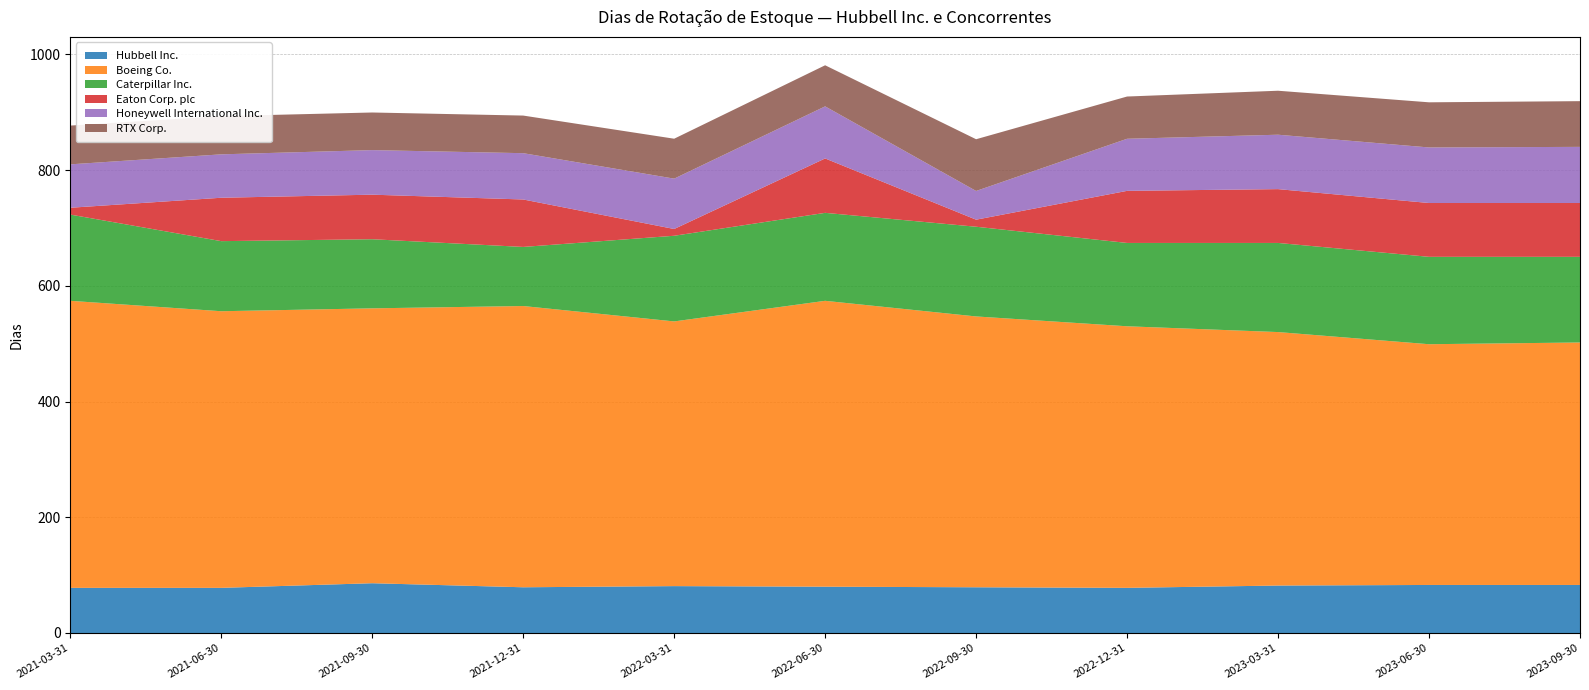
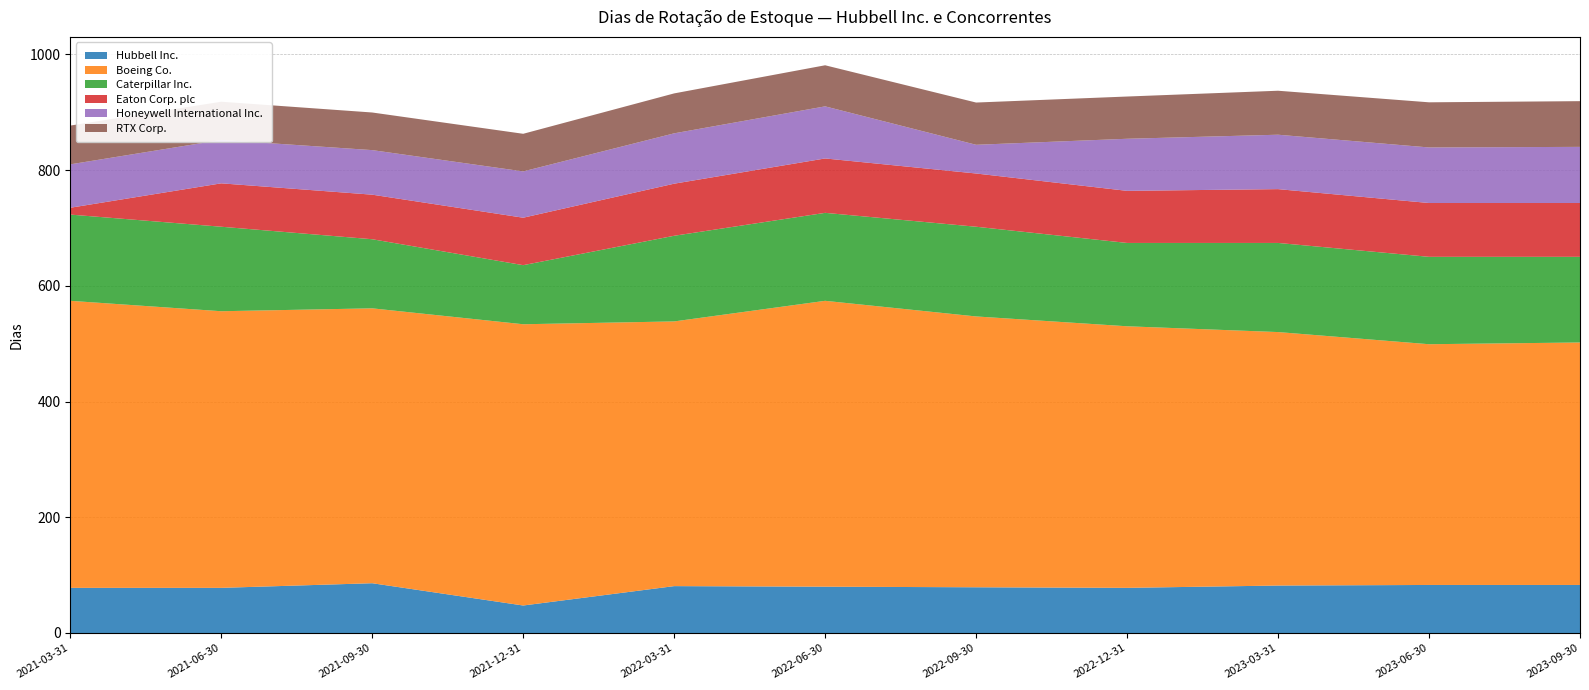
  {
    "Hubbell Inc.": {
      "2021-03-31": 80,
      "2021-06-30": 80,
      "2021-09-30": 90,
-     "2021-12-31": 80,
+     "2021-12-31": 50,
      "2022-03-31": 80,
      "2022-06-30": 80,
      "2022-09-30": 80,
      "2022-12-31": 80,
      "2023-03-31": 80,
      "2023-06-30": 80,
      "2023-09-30": 80
    },
    "Boeing Co.": {
      "2021-03-31": 500,
      "2021-06-30": 480,
      "2021-09-30": 480,
      "2021-12-31": 490,
      "2022-03-31": 460,
      "2022-06-30": 490,
      "2022-09-30": 470,
      "2022-12-31": 450,
      "2023-03-31": 440,
      "2023-06-30": 420,
      "2023-09-30": 420
    },
    "Caterpillar Inc.": {
      "2021-03-31": 150,
-     "2021-06-30": 120,
+     "2021-06-30": 150,
      "2021-09-30": 120,
      "2021-12-31": 100,
      "2022-03-31": 150,
      "2022-06-30": 150,
      "2022-09-30": 160,
      "2022-12-31": 140,
      "2023-03-31": 150,
      "2023-06-30": 150,
      "2023-09-30": 150
    },
    "Eaton Corp. plc": {
      "2021-03-31": 10,
      "2021-06-30": 80,
      "2021-09-30": 80,
      "2021-12-31": 80,
-     "2022-03-31": 10,
+     "2022-03-31": 90,
      "2022-06-30": 90,
-     "2022-09-30": 10,
+     "2022-09-30": 90,
      "2022-12-31": 90,
      "2023-03-31": 90,
      "2023-06-30": 90,
      "2023-09-30": 90
    },
    "Honeywell International Inc.": {
      "2021-03-31": 80,
      "2021-09-30": 80,
      "2021-12-31": 80,
      "2022-03-31": 90,
      "2022-06-30": 90,
      "2022-09-30": 50,
      "2022-12-31": 90,
      "2023-03-31": 90,
      "2023-06-30": 100,
      "2023-09-30": 100
    },
    "RTX Corp.": {
      "2021-03-31": 70,
      "2021-09-30": 70,
      "2021-12-31": 70,
      "2022-03-31": 70,
      "2022-06-30": 70,
-     "2022-09-30": 90,
+     "2022-09-30": 70,
      "2022-12-31": 70,
      "2023-03-31": 80,
      "2023-06-30": 80,
      "2023-09-30": 80
    }
  }
